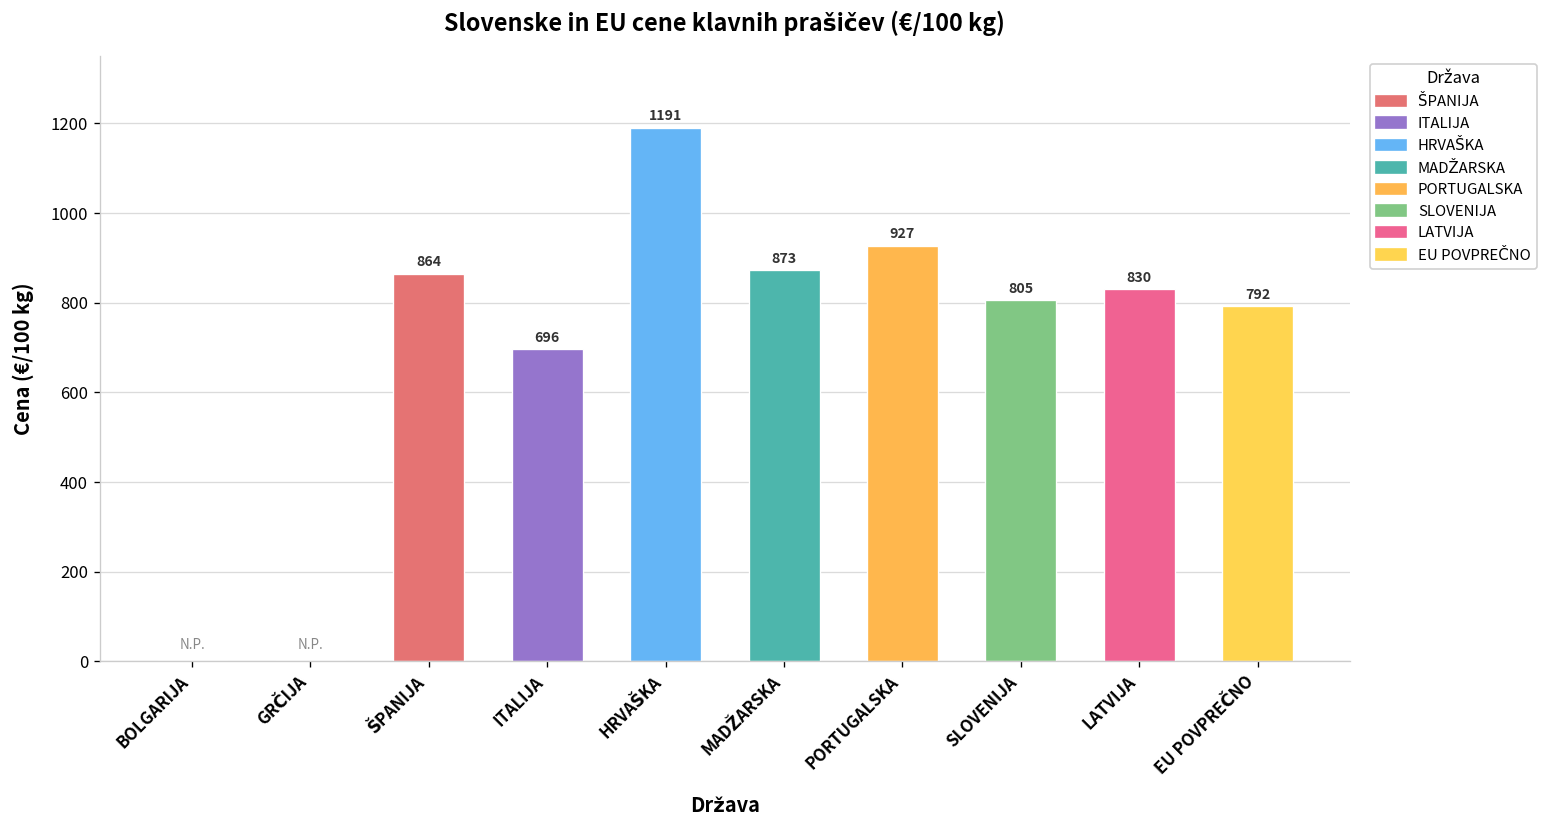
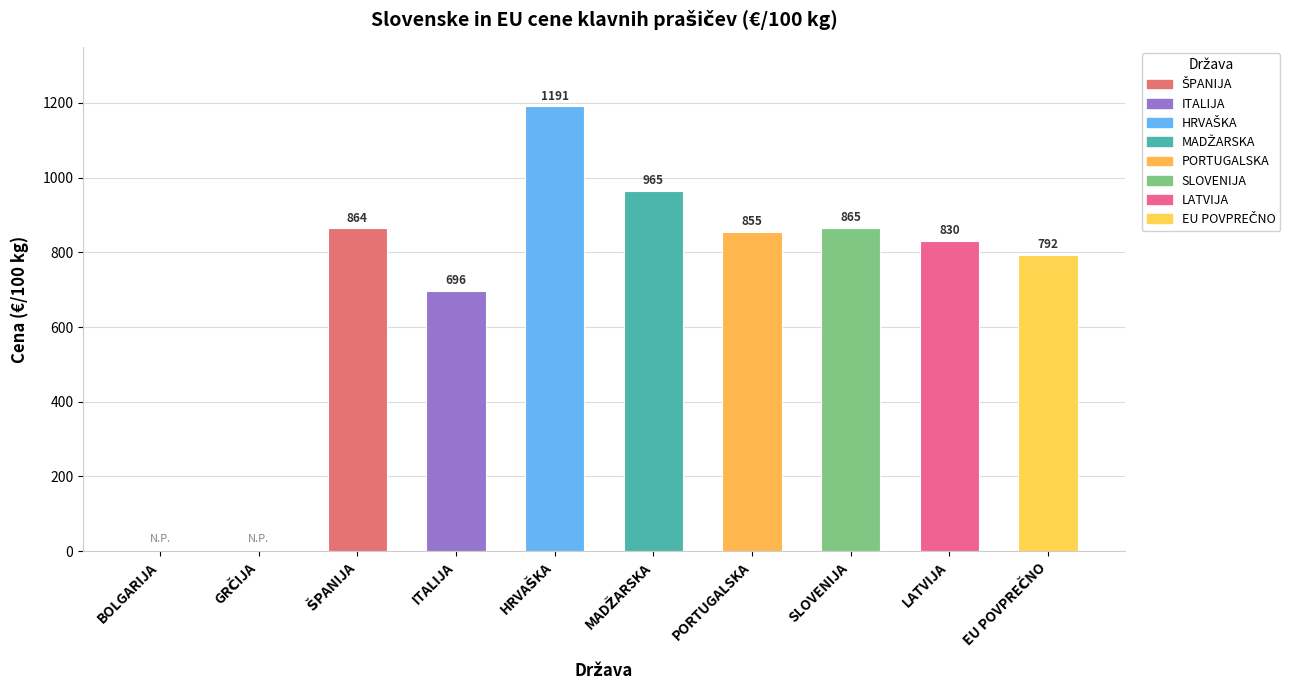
  {
    "ŠPANIJA": 864,
    "ITALIJA": 696,
    "HRVAŠKA": 1191,
-   "MADŽARSKA": 873,
-   "PORTUGALSKA": 927,
-   "SLOVENIJA": 805,
+   "MADŽARSKA": 965,
+   "PORTUGALSKA": 855,
+   "SLOVENIJA": 865,
    "LATVIJA": 830,
    "EU POVPREČNO": 792
  }
